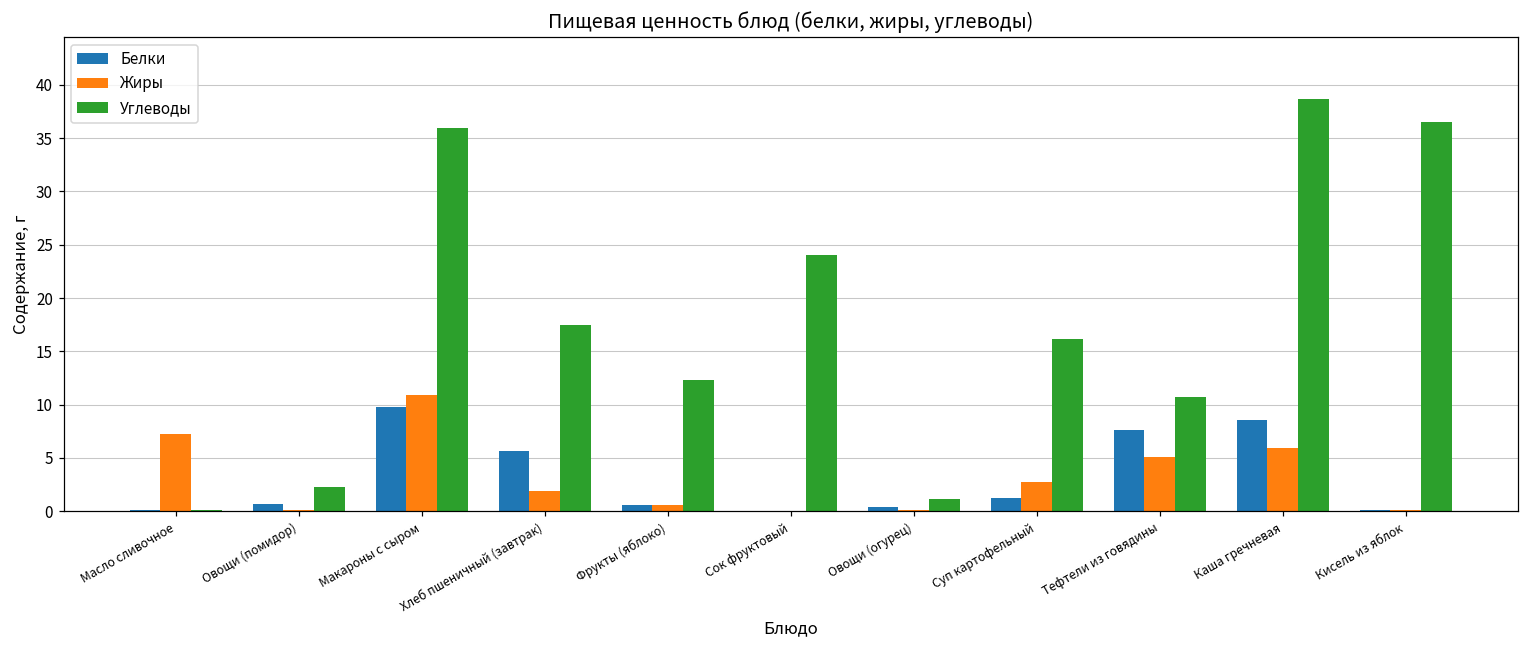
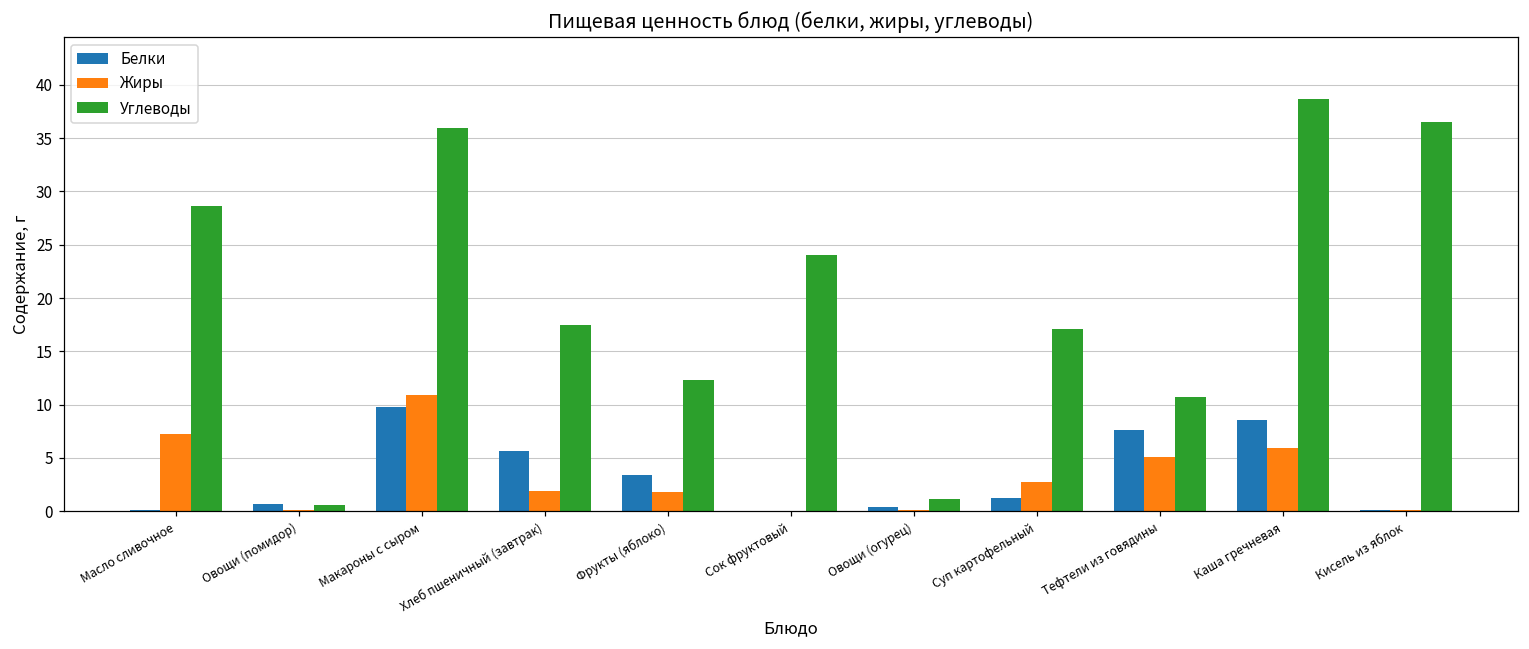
  {
    "Белки": {
      "Овощи (помидор)": 1,
      "Макароны с сыром": 10,
      "Хлеб пшеничный (завтрак)": 6,
-     "Фрукты (яблоко)": 1,
+     "Фрукты (яблоко)": 3,
      "Сок фруктовый": 0,
      "Овощи (огурец)": 0,
      "Суп картофельный": 1,
      "Тефтели из говядины": 8,
      "Каша гречневая": 9
    },
    "Жиры": {
      "Масло сливочное": 7,
      "Макароны с сыром": 11,
      "Хлеб пшеничный (завтрак)": 2,
-     "Фрукты (яблоко)": 1,
+     "Фрукты (яблоко)": 2,
      "Сок фруктовый": 0,
      "Суп картофельный": 3,
      "Тефтели из говядины": 5,
      "Каша гречневая": 6
    },
    "Углеводы": {
-     "Масло сливочное": 0,
-     "Овощи (помидор)": 2,
+     "Масло сливочное": 29,
+     "Овощи (помидор)": 1,
      "Макароны с сыром": 36,
      "Хлеб пшеничный (завтрак)": 17,
      "Фрукты (яблоко)": 12,
      "Сок фруктовый": 24,
      "Овощи (огурец)": 1,
-     "Суп картофельный": 16,
+     "Суп картофельный": 17,
      "Тефтели из говядины": 11,
      "Каша гречневая": 39,
      "Кисель из яблок": 37
    }
  }
